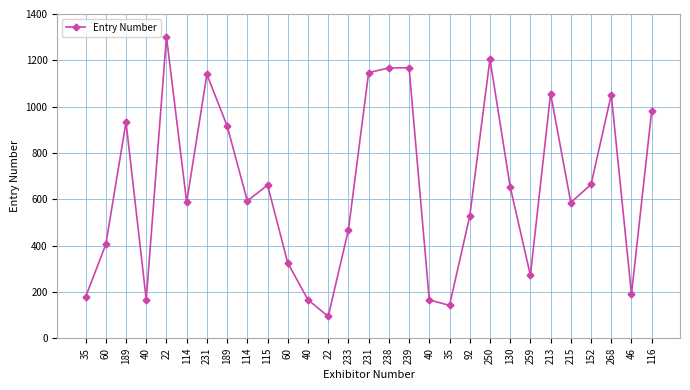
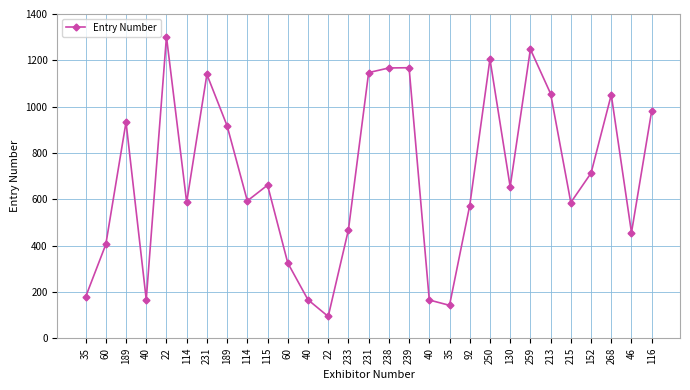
  {
    "115": 660,
    "233": 470,
    "238": 1170,
    "239": 1170,
-   "92": 530,
+   "92": 570,
    "250": 1210,
    "130": 650,
-   "259": 270,
+   "259": 1250,
    "213": 1060,
    "215": 590,
-   "152": 660,
+   "152": 710,
    "268": 1050,
-   "46": 190,
+   "46": 460,
    "116": 980
  }
